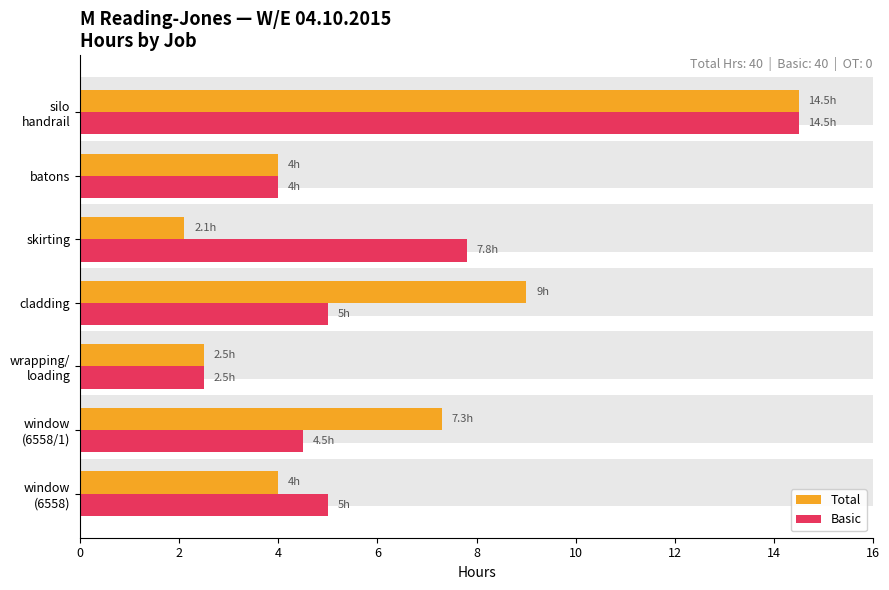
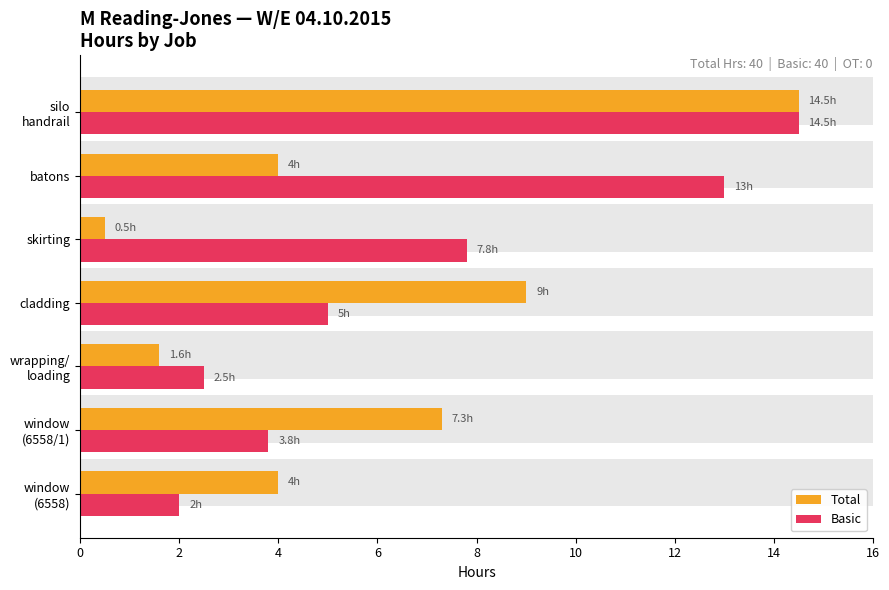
  {
    "Total": {
-     "skirting": "2.1h",
-     "wrapping/ loading": "2.5h"
+     "skirting": "0.5h",
+     "wrapping/ loading": "1.6h"
    },
    "Basic": {
      "silo handrail": "14.5h",
-     "batons": "4h",
+     "batons": "13h",
      "skirting": "7.8h",
      "cladding": "5h",
      "wrapping/ loading": "2.5h",
-     "window (6558/1)": "4.5h",
-     "window (6558)": "5h"
+     "window (6558/1)": "3.8h",
+     "window (6558)": "2h"
    }
  }
